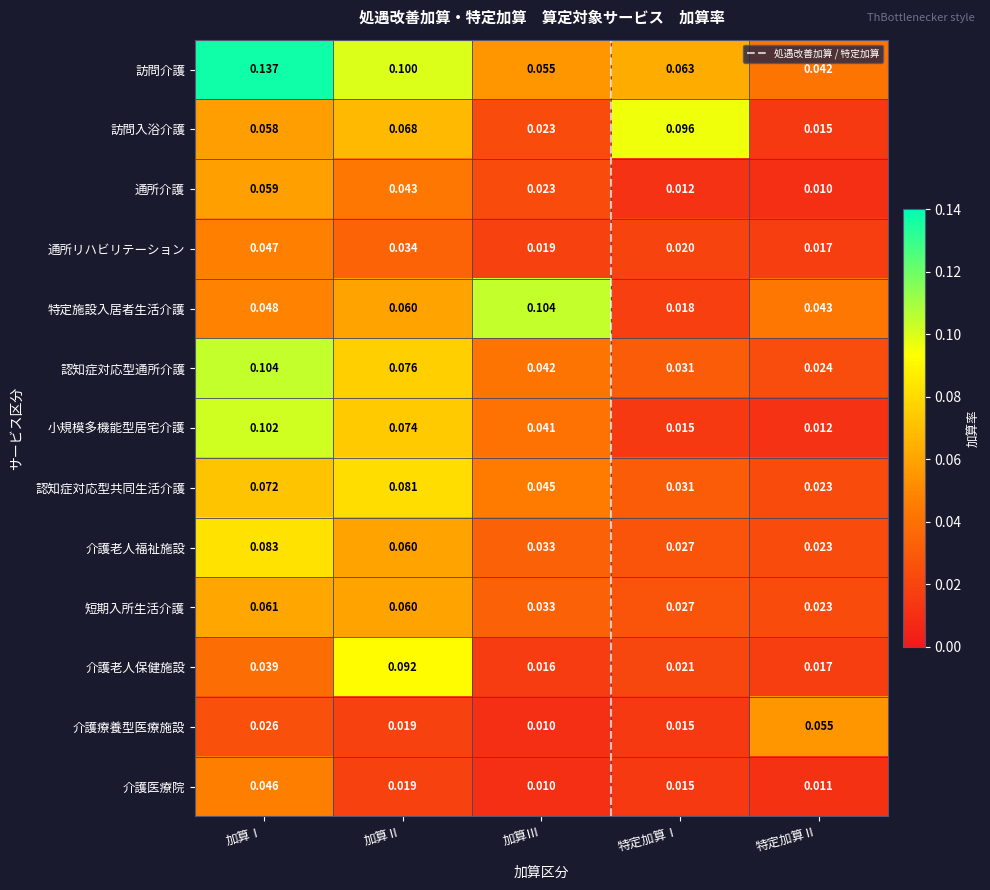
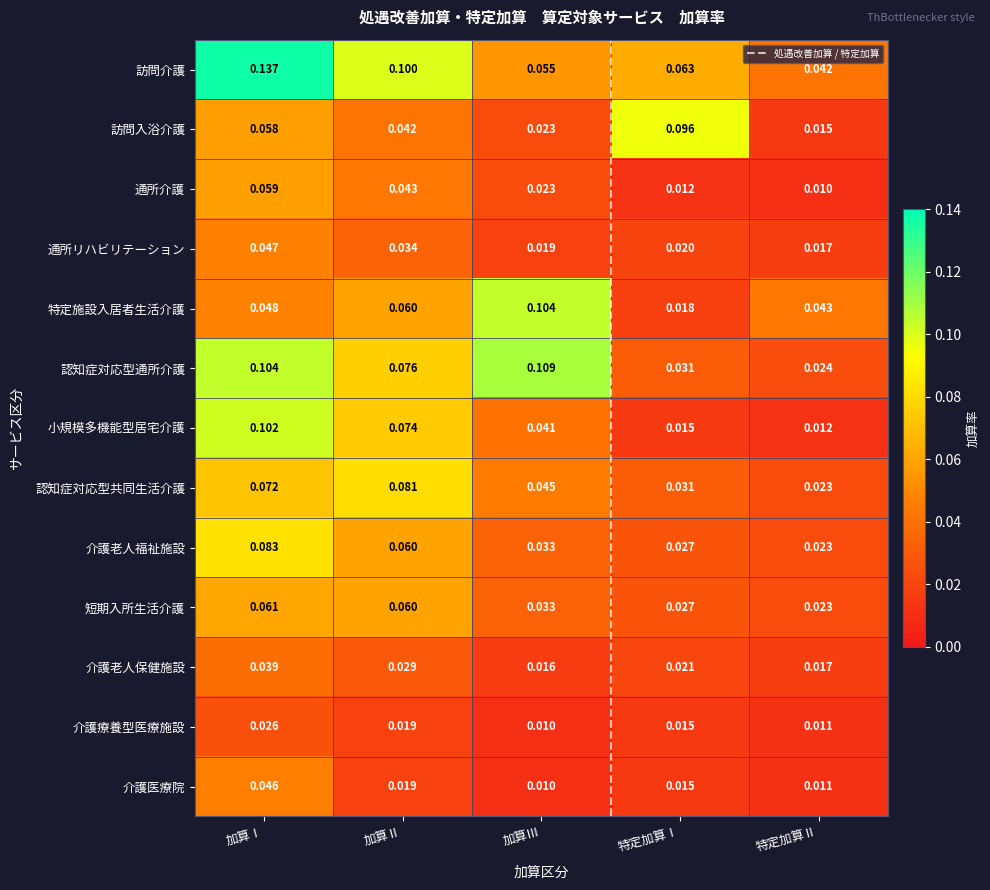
  {
    "訪問介護": {
      "加算Ⅰ": 0.137,
      "加算Ⅱ": 0.100,
      "加算Ⅲ": 0.055,
      "特定加算Ⅰ": 0.063
    },
    "訪問入浴介護": {
      "加算Ⅰ": 0.058,
-     "加算Ⅱ": 0.068,
+     "加算Ⅱ": 0.042,
      "加算Ⅲ": 0.023,
      "特定加算Ⅰ": 0.096,
      "特定加算Ⅱ": 0.015
    },
    "通所介護": {
      "加算Ⅰ": 0.059,
      "加算Ⅱ": 0.043,
      "加算Ⅲ": 0.023,
      "特定加算Ⅰ": 0.012,
      "特定加算Ⅱ": 0.010
    },
    "通所リハビリテーション": {
      "加算Ⅰ": 0.047,
      "加算Ⅱ": 0.034,
      "加算Ⅲ": 0.019,
      "特定加算Ⅰ": 0.020,
      "特定加算Ⅱ": 0.017
    },
    "特定施設入居者生活介護": {
      "加算Ⅰ": 0.048,
      "加算Ⅱ": 0.060,
      "加算Ⅲ": 0.104,
      "特定加算Ⅰ": 0.018,
      "特定加算Ⅱ": 0.043
    },
    "認知症対応型通所介護": {
      "加算Ⅰ": 0.104,
      "加算Ⅱ": 0.076,
-     "加算Ⅲ": 0.042,
+     "加算Ⅲ": 0.109,
      "特定加算Ⅰ": 0.031,
      "特定加算Ⅱ": 0.024
    },
    "小規模多機能型居宅介護": {
      "加算Ⅰ": 0.102,
      "加算Ⅱ": 0.074,
      "加算Ⅲ": 0.041,
      "特定加算Ⅰ": 0.015,
      "特定加算Ⅱ": 0.012
    },
    "認知症対応型共同生活介護": {
      "加算Ⅰ": 0.072,
      "加算Ⅱ": 0.081,
      "加算Ⅲ": 0.045,
      "特定加算Ⅰ": 0.031,
      "特定加算Ⅱ": 0.023
    },
    "介護老人福祉施設": {
      "加算Ⅰ": 0.083,
      "加算Ⅱ": 0.060,
      "加算Ⅲ": 0.033,
      "特定加算Ⅰ": 0.027,
      "特定加算Ⅱ": 0.023
    },
    "短期入所生活介護": {
      "加算Ⅰ": 0.061,
      "加算Ⅱ": 0.060,
      "加算Ⅲ": 0.033,
      "特定加算Ⅰ": 0.027,
      "特定加算Ⅱ": 0.023
    },
    "介護老人保健施設": {
      "加算Ⅰ": 0.039,
-     "加算Ⅱ": 0.092,
+     "加算Ⅱ": 0.029,
      "加算Ⅲ": 0.016,
      "特定加算Ⅰ": 0.021,
      "特定加算Ⅱ": 0.017
    },
    "介護療養型医療施設": {
      "加算Ⅰ": 0.026,
      "加算Ⅱ": 0.019,
      "加算Ⅲ": 0.010,
      "特定加算Ⅰ": 0.015,
-     "特定加算Ⅱ": 0.055
+     "特定加算Ⅱ": 0.011
    },
    "介護医療院": {
      "加算Ⅰ": 0.046,
      "加算Ⅱ": 0.019,
      "加算Ⅲ": 0.010,
      "特定加算Ⅰ": 0.015,
      "特定加算Ⅱ": 0.011
    }
  }
